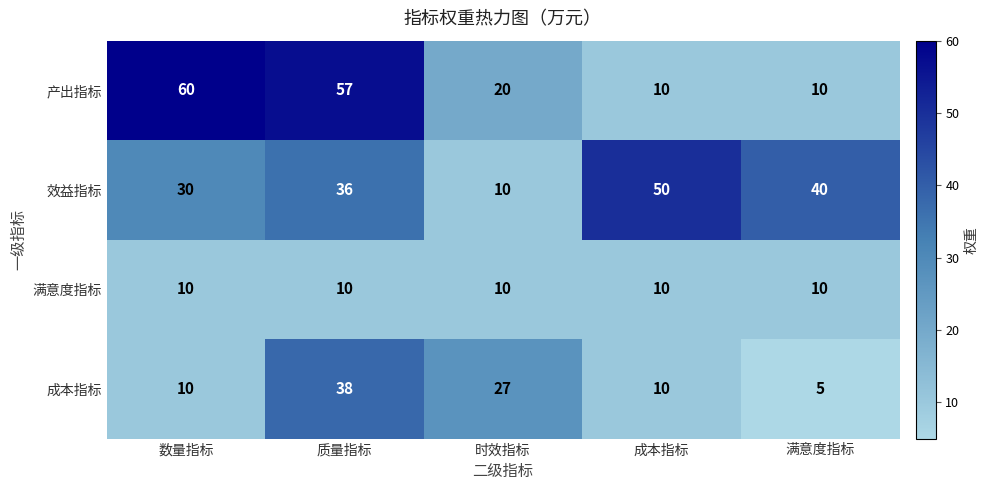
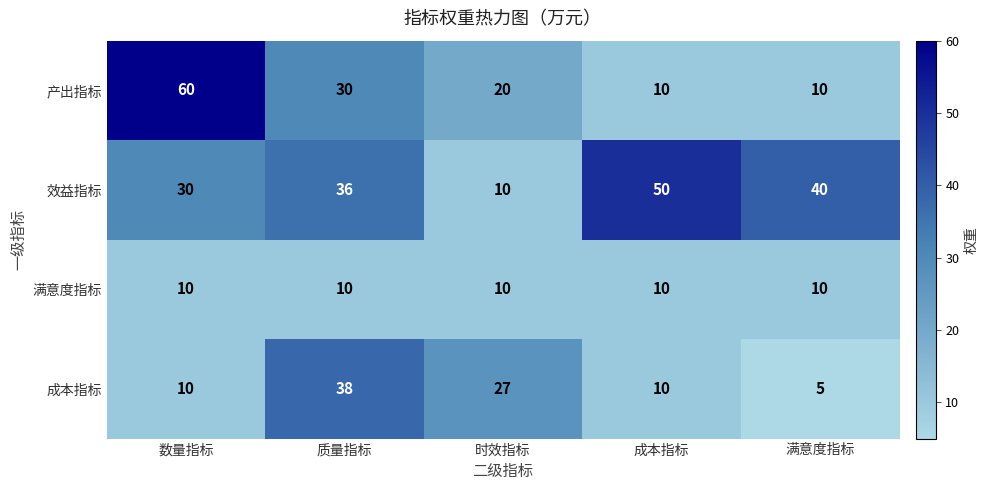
  {
    "产出指标": {
      "数量指标": 60,
-     "质量指标": 57,
+     "质量指标": 30,
      "时效指标": 20,
      "成本指标": 10,
      "满意度指标": 10
    },
    "效益指标": {
      "数量指标": 30,
      "质量指标": 36,
      "时效指标": 10,
      "成本指标": 50,
      "满意度指标": 40
    },
    "满意度指标": {
      "数量指标": 10,
      "质量指标": 10,
      "时效指标": 10,
      "成本指标": 10,
      "满意度指标": 10
    },
    "成本指标": {
      "数量指标": 10,
      "质量指标": 38,
      "时效指标": 27,
      "成本指标": 10,
      "满意度指标": 5
    }
  }
